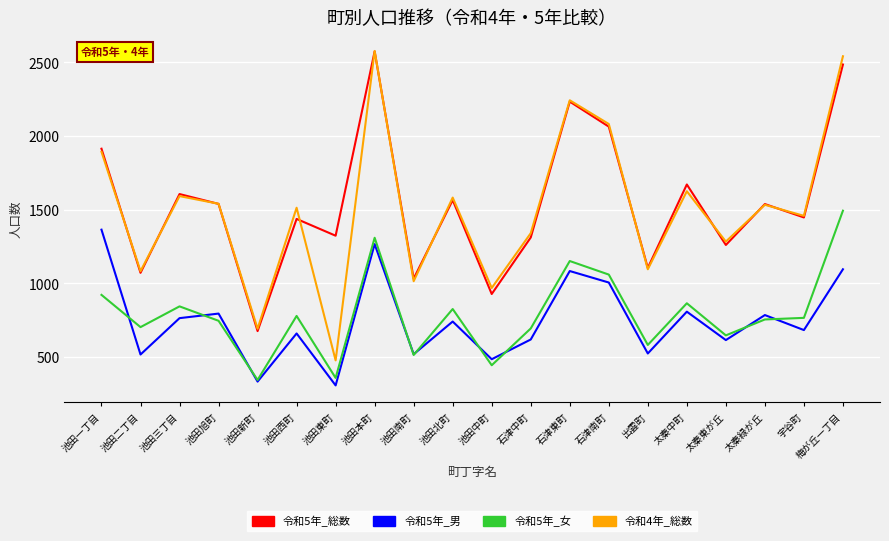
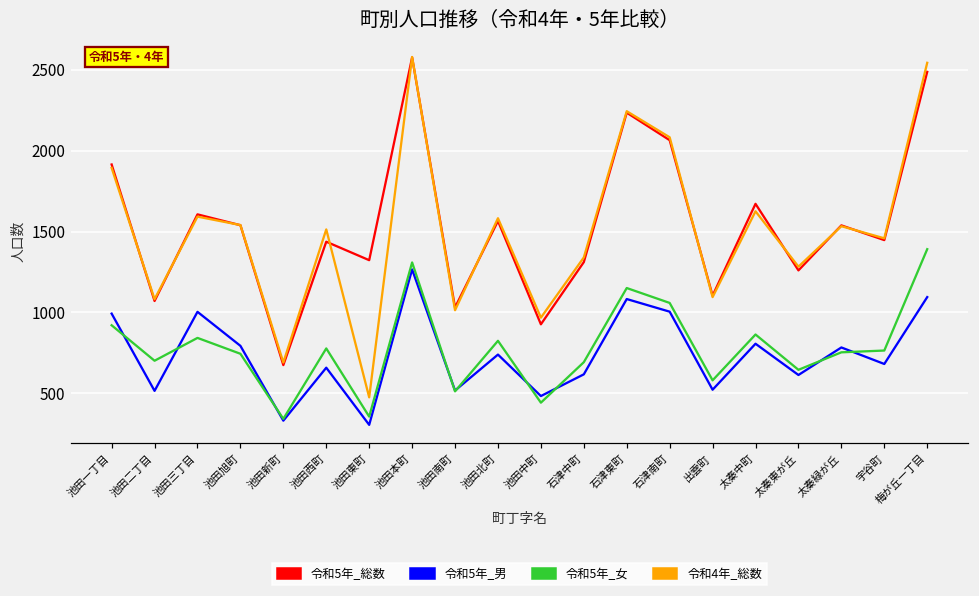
  {
    "令和5年_総数": {
      "池田一丁目": 1910,
      "池田西町": 1440,
      "池田東町": 1320,
      "池田中町": 930,
      "石津中町": 1310,
      "石津南町": 2060,
      "太秦中町": 1670,
      "太秦東が丘": 1260,
      "梅が丘一丁目": 2490
    },
    "令和5年_男": {
-     "池田一丁目": 1360,
+     "池田一丁目": 990,
      "池田二丁目": 520,
-     "池田三丁目": 760,
+     "池田三丁目": 1000,
      "池田旭町": 790,
      "池田西町": 660,
      "池田東町": 310,
      "池田本町": 1270,
      "池田北町": 740,
      "池田中町": 480,
      "石津中町": 620,
      "石津東町": 1080,
      "石津南町": 1010,
      "出雲町": 520,
      "太秦中町": 810,
      "太秦東が丘": 610,
      "太秦緑が丘": 780,
      "宇谷町": 680,
      "梅が丘一丁目": 1100
    },
    "令和5年_女": {
      "池田一丁目": 920,
      "池田二丁目": 700,
      "池田三丁目": 840,
      "池田旭町": 750,
      "池田西町": 780,
      "池田東町": 360,
      "池田本町": 1310,
      "池田北町": 830,
      "池田中町": 440,
      "石津中町": 690,
      "石津東町": 1150,
      "石津南町": 1060,
      "出雲町": 580,
      "太秦中町": 860,
      "太秦東が丘": 650,
      "太秦緑が丘": 750,
      "宇谷町": 770,
-     "梅が丘一丁目": 1490
+     "梅が丘一丁目": 1390
    },
    "令和4年_総数": {
      "池田一丁目": 1890,
      "池田西町": 1510,
      "池田東町": 480,
      "池田中町": 970,
      "石津中町": 1340,
      "石津南町": 2080,
      "太秦中町": 1630,
      "太秦東が丘": 1280,
      "梅が丘一丁目": 2540
    }
  }
